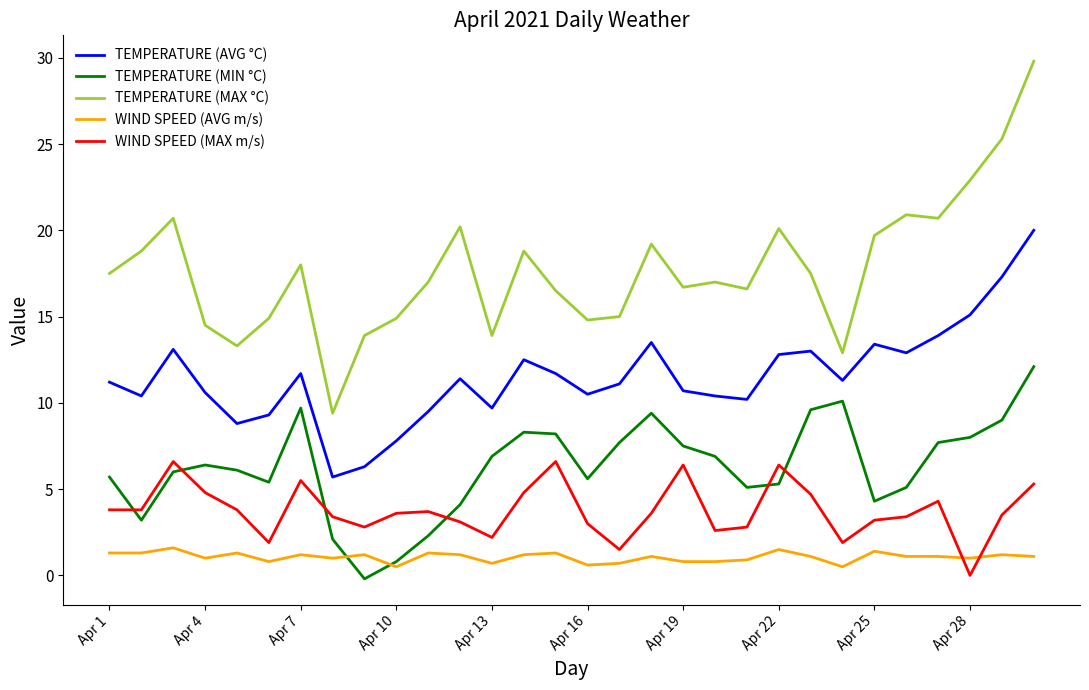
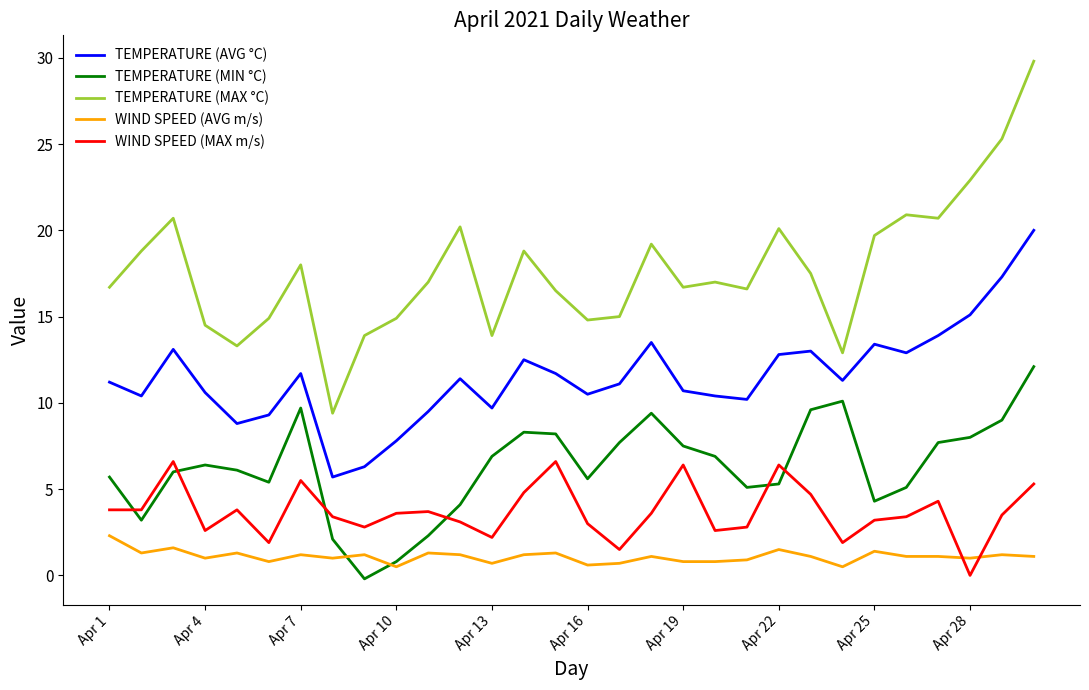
  {
    "TEMPERATURE (AVG °C)": {
      "Apr 1": 11.2,
      "Apr 4": 10.6,
      "Apr 7": 11.7,
      "Apr 10": 7.8,
      "Apr 13": 9.7,
      "Apr 16": 10.5,
      "Apr 19": 10.7,
      "Apr 22": 12.8,
      "Apr 25": 13.4,
      "Apr 28": 15.1
    },
    "TEMPERATURE (MIN °C)": {
      "Apr 1": 5.7,
      "Apr 4": 6.4,
      "Apr 7": 9.7,
      "Apr 10": 0.8,
      "Apr 13": 6.9,
      "Apr 16": 5.6,
      "Apr 19": 7.5,
      "Apr 22": 5.3,
      "Apr 25": 4.3,
      "Apr 28": 8.0
    },
    "TEMPERATURE (MAX °C)": {
-     "Apr 1": 17.5,
+     "Apr 1": 16.7,
      "Apr 4": 14.5,
      "Apr 7": 18.0,
      "Apr 10": 14.9,
      "Apr 13": 13.9,
      "Apr 16": 14.8,
      "Apr 19": 16.7,
      "Apr 22": 20.1,
      "Apr 25": 19.7,
      "Apr 28": 22.9
    },
    "WIND SPEED (AVG m/s)": {
-     "Apr 1": 1.3,
+     "Apr 1": 2.3,
      "Apr 4": 1.0,
      "Apr 7": 1.2,
      "Apr 10": 0.5,
      "Apr 13": 0.7,
      "Apr 16": 0.6,
      "Apr 19": 0.8,
      "Apr 22": 1.5,
      "Apr 25": 1.4,
      "Apr 28": 1.0
    },
    "WIND SPEED (MAX m/s)": {
      "Apr 1": 3.8,
-     "Apr 4": 4.8,
+     "Apr 4": 2.6,
      "Apr 7": 5.5,
      "Apr 10": 3.6,
      "Apr 13": 2.2,
      "Apr 16": 3.0,
      "Apr 19": 6.4,
      "Apr 22": 6.4,
      "Apr 25": 3.2,
      "Apr 28": 0.0
    }
  }
